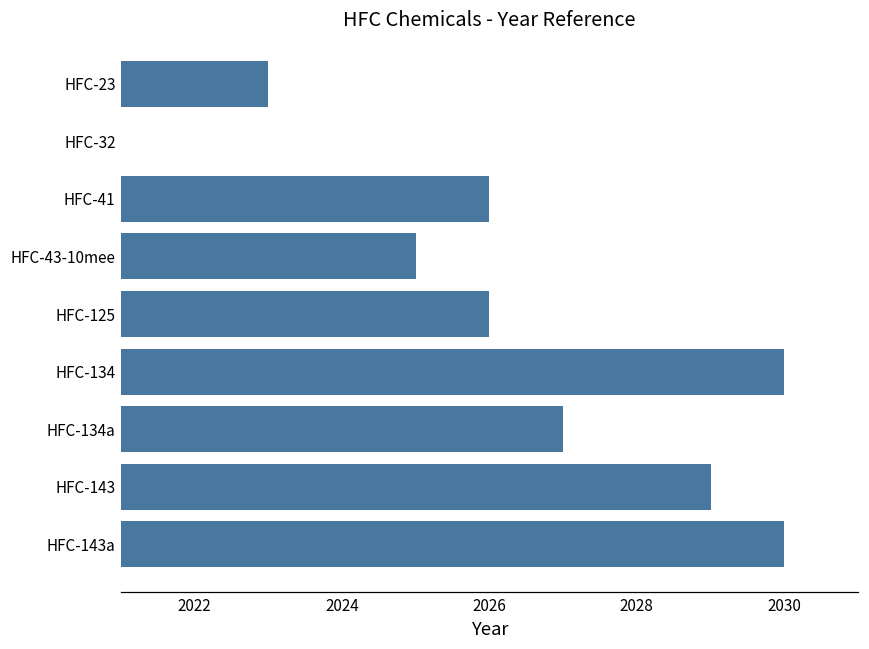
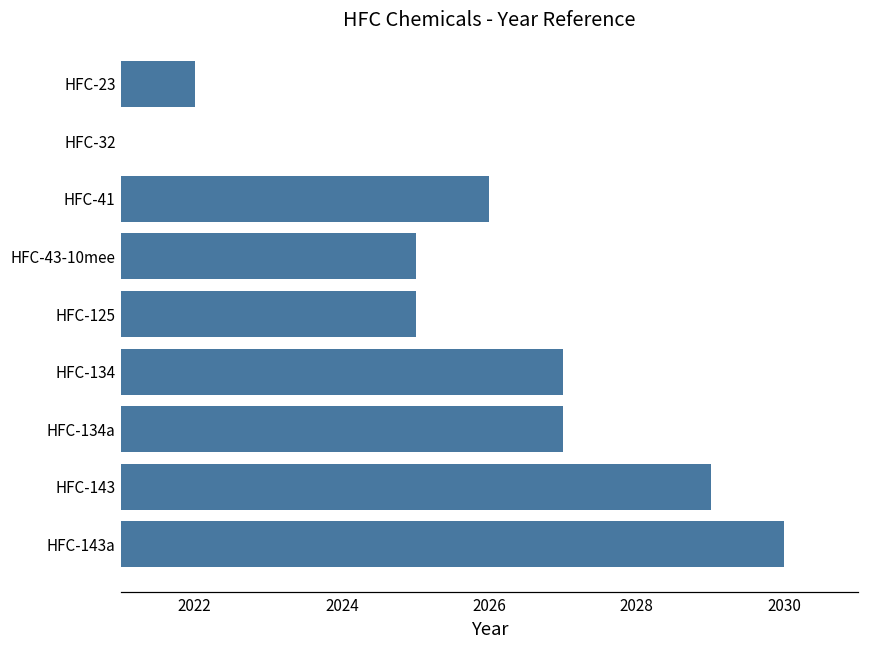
  {
-   "HFC-23": 2023,
+   "HFC-23": 2022,
    "HFC-32": 2021,
    "HFC-41": 2026,
    "HFC-43-10mee": 2025,
-   "HFC-125": 2026,
-   "HFC-134": 2030,
+   "HFC-125": 2025,
+   "HFC-134": 2027,
    "HFC-134a": 2027,
    "HFC-143": 2029,
    "HFC-143a": 2030
  }
